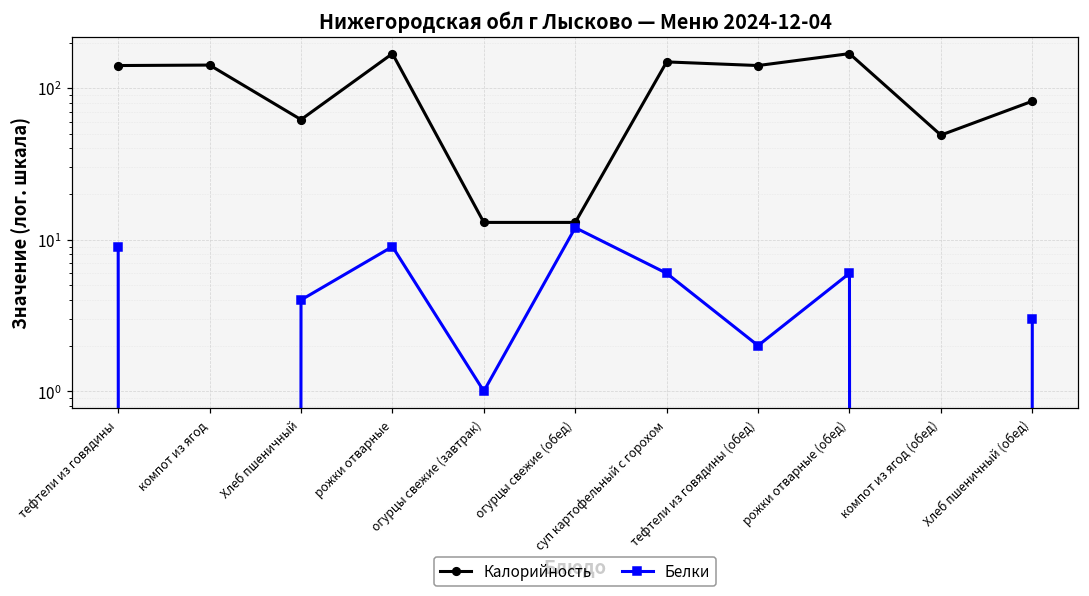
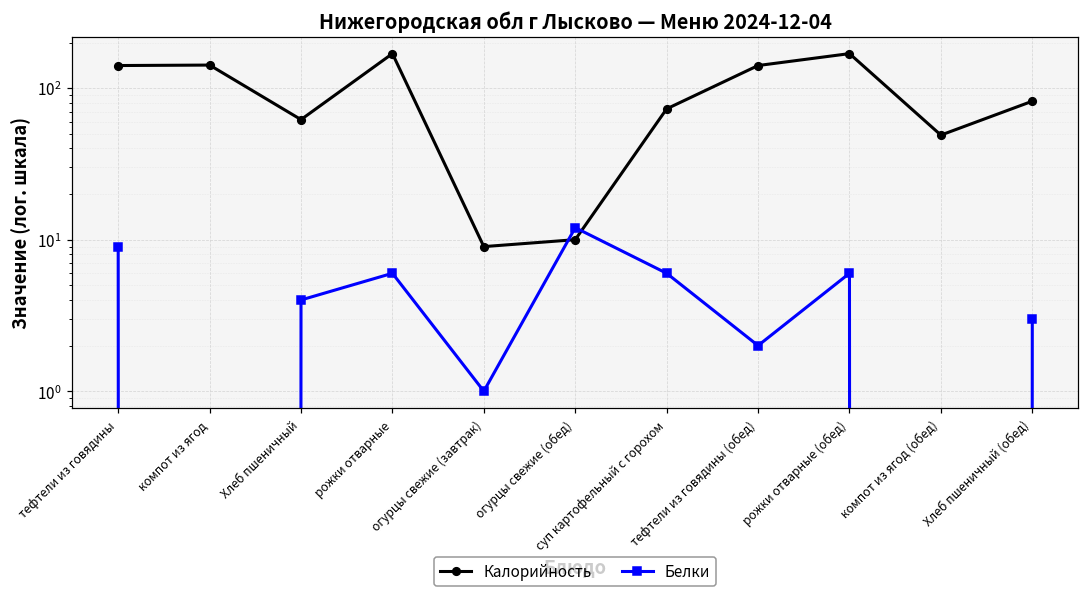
  {
    "Калорийность": {
      "тефтели из говядины": 140,
      "компот из ягод": 140,
      "Хлеб пшеничный": 60,
      "рожки отварные": 170,
-     "огурцы свежие (завтрак)": 13,
-     "огурцы свежие (обед)": 13,
-     "суп картофельный с горохом": 150,
+     "огурцы свежие (завтрак)": 9,
+     "огурцы свежие (обед)": 10,
+     "суп картофельный с горохом": 70,
      "тефтели из говядины (обед)": 140,
      "рожки отварные (обед)": 170,
      "компот из ягод (обед)": 49,
      "Хлеб пшеничный (обед)": 80
    },
    "Белки": {
      "тефтели из говядины": 9,
      "Хлеб пшеничный": 4,
-     "рожки отварные": 9,
+     "рожки отварные": 6,
      "огурцы свежие (завтрак)": 1,
      "огурцы свежие (обед)": 12,
      "суп картофельный с горохом": 6,
      "тефтели из говядины (обед)": 2,
      "рожки отварные (обед)": 6,
      "Хлеб пшеничный (обед)": 3
    }
  }
